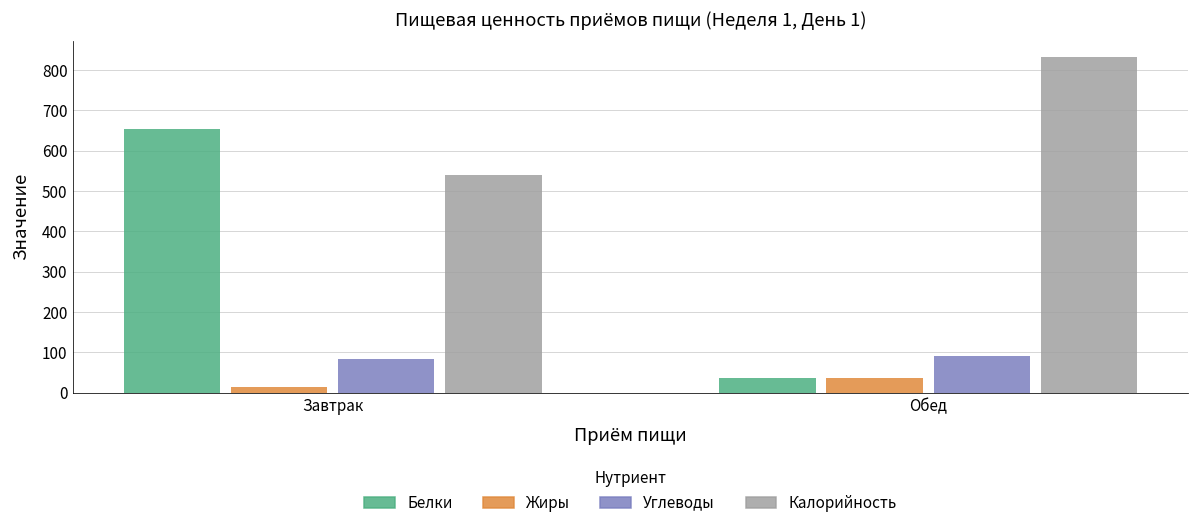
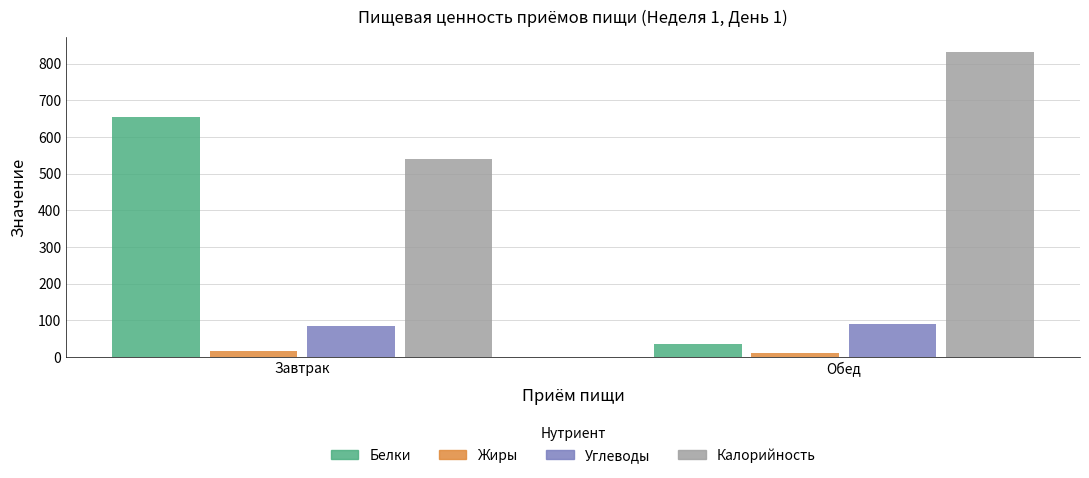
  {
    "Белки": {
      "Завтрак": 650,
      "Обед": 40
    },
    "Жиры": {
      "Завтрак": 10,
-     "Обед": 40
+     "Обед": 10
    }
  }
